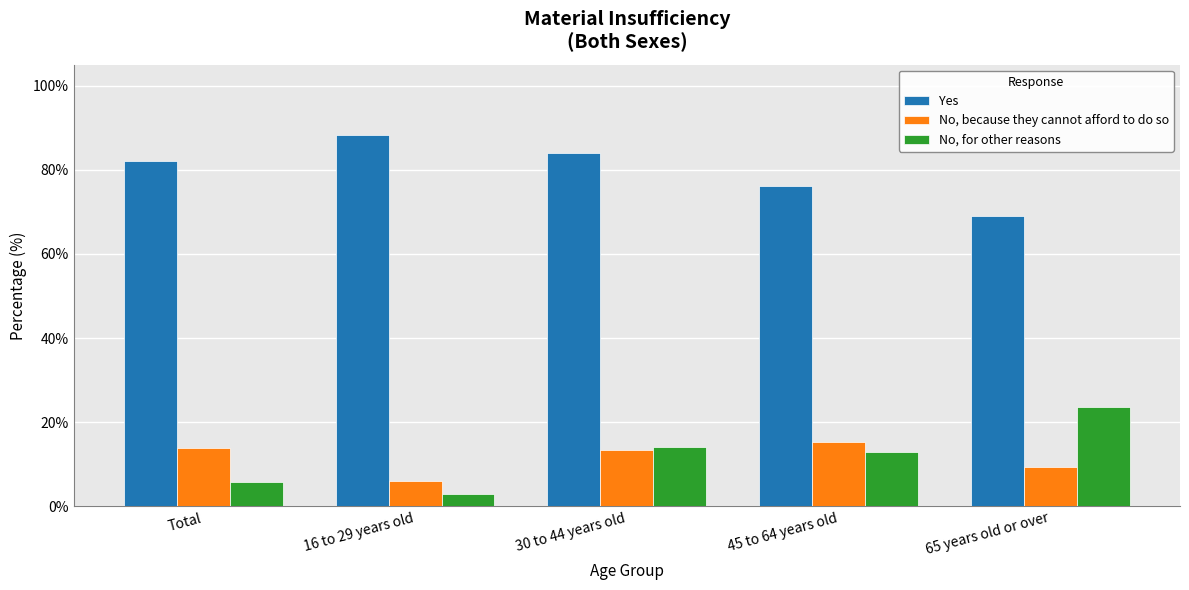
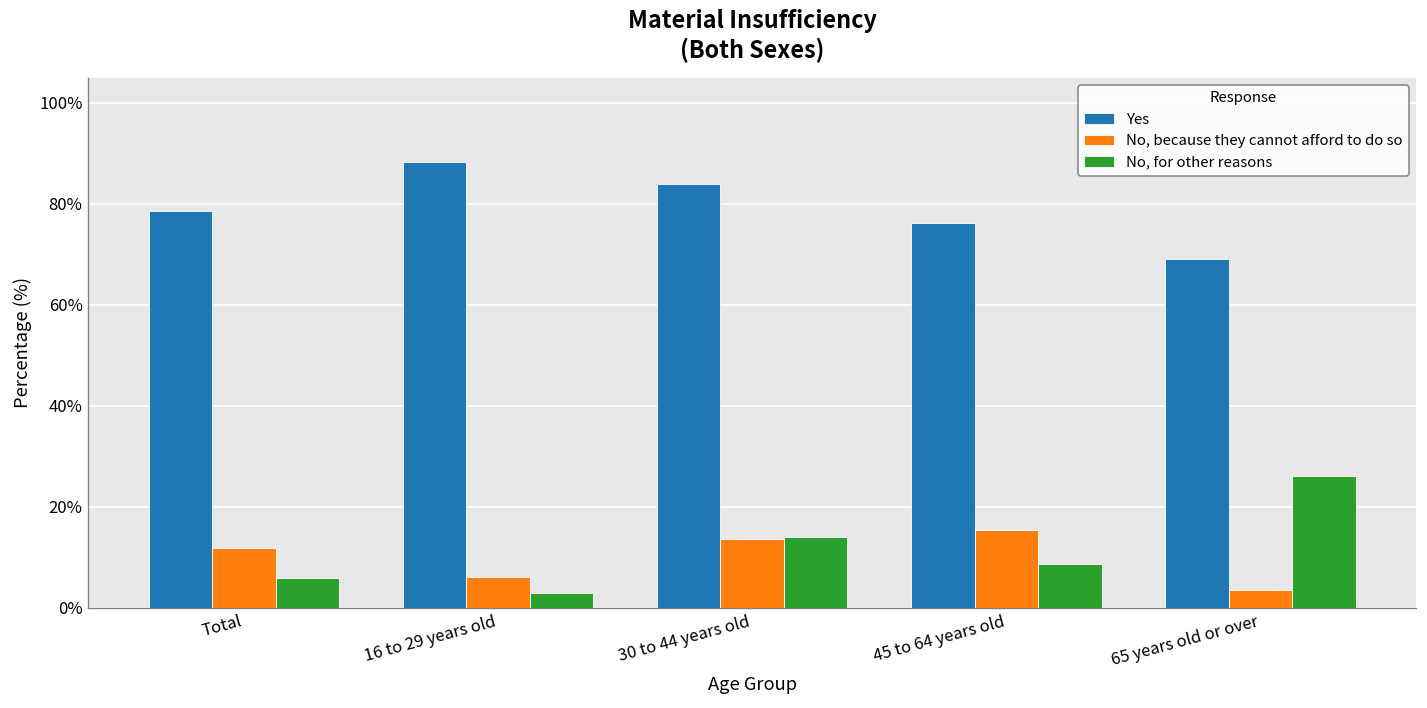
  {
    "Yes": {
-     "Total": "82%",
+     "Total": "79%",
      "16 to 29 years old": "88%",
      "30 to 44 years old": "84%",
      "45 to 64 years old": "76%",
      "65 years old or over": "69%"
    },
    "No, because they cannot afford to do so": {
-     "Total": "14%",
+     "Total": "12%",
      "16 to 29 years old": "6%",
      "30 to 44 years old": "14%",
      "45 to 64 years old": "15%",
-     "65 years old or over": "9%"
+     "65 years old or over": "3%"
    },
    "No, for other reasons": {
      "Total": "6%",
      "16 to 29 years old": "3%",
      "30 to 44 years old": "14%",
-     "45 to 64 years old": "13%",
-     "65 years old or over": "24%"
+     "45 to 64 years old": "9%",
+     "65 years old or over": "26%"
    }
  }
